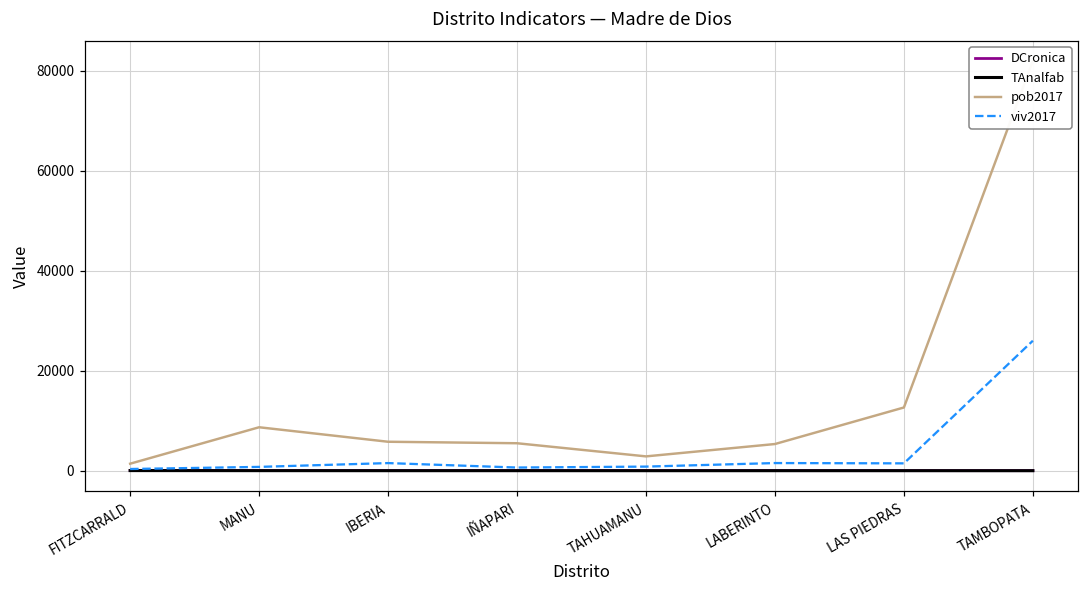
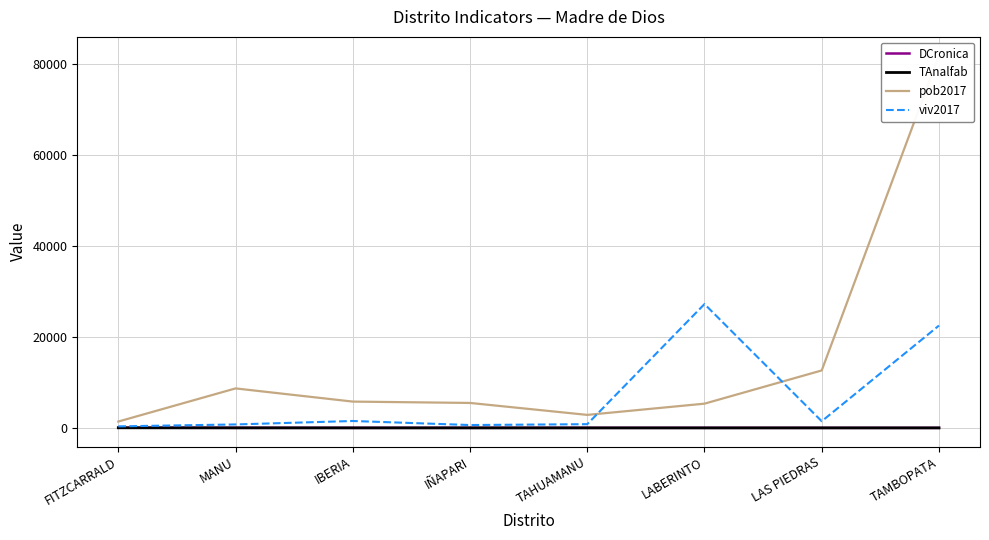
  {
    "TAnalfab": {
      "MANU": 0,
      "IBERIA": 0,
      "IÑAPARI": 0,
      "TAHUAMANU": 0,
      "LABERINTO": 0,
      "LAS PIEDRAS": 0,
      "TAMBOPATA": 0
    },
    "pob2017": {
      "FITZCARRALD": 1000,
      "MANU": 9000,
      "IBERIA": 6000,
      "IÑAPARI": 5000,
      "TAHUAMANU": 3000,
      "LABERINTO": 5000,
      "LAS PIEDRAS": 13000
    },
    "viv2017": {
      "MANU": 1000,
      "IBERIA": 2000,
      "IÑAPARI": 1000,
      "TAHUAMANU": 1000,
-     "LABERINTO": 2000,
+     "LABERINTO": 27000,
      "LAS PIEDRAS": 1000,
-     "TAMBOPATA": 26000
+     "TAMBOPATA": 23000
    }
  }
